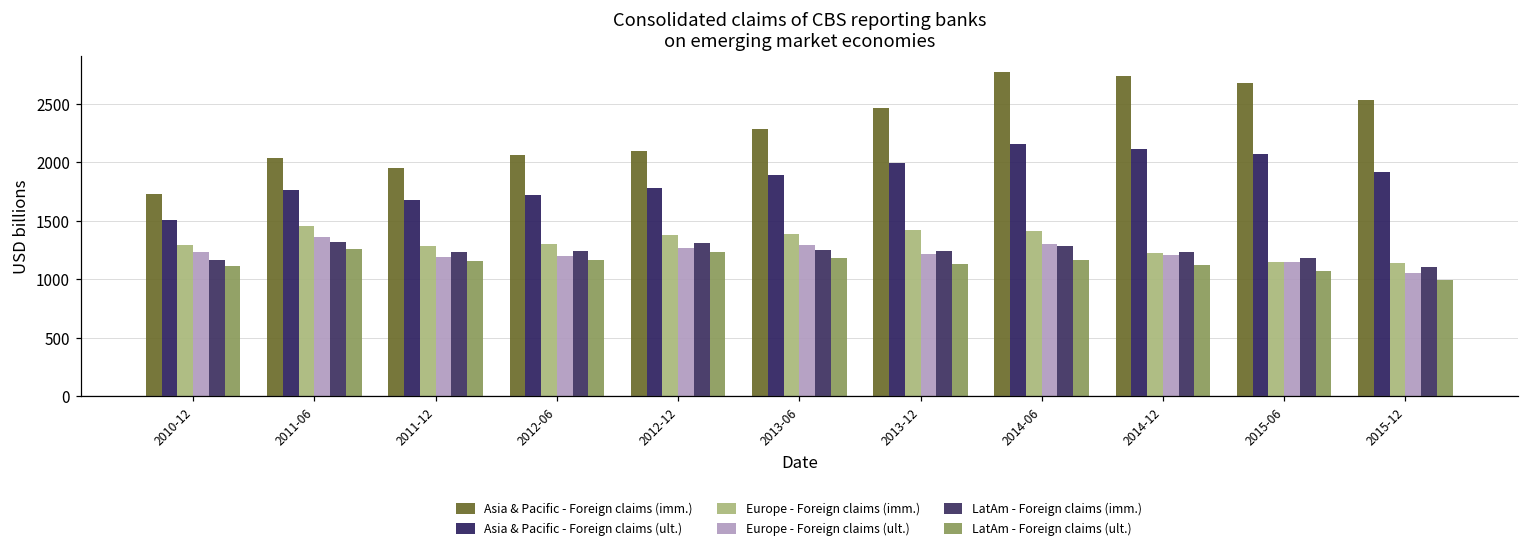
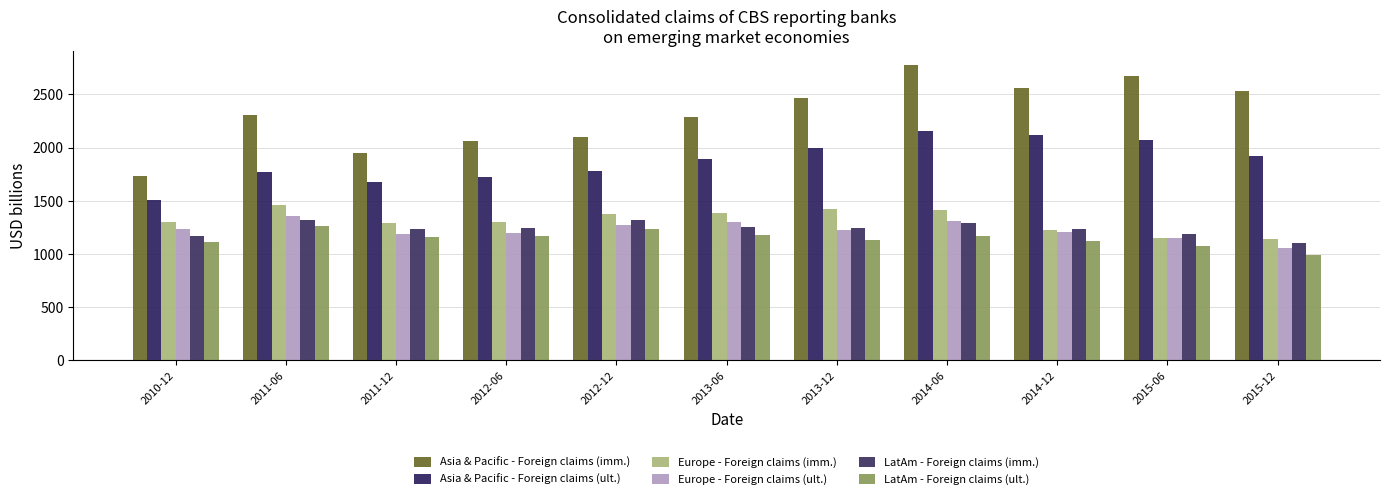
  {
    "Asia & Pacific - Foreign claims (imm.)": {
      "2010-12": 1730,
-     "2011-06": 2040,
+     "2011-06": 2300,
      "2011-12": 1950,
      "2012-06": 2060,
      "2012-12": 2100,
      "2013-06": 2290,
      "2013-12": 2470,
      "2014-06": 2770,
-     "2014-12": 2740,
+     "2014-12": 2560,
      "2015-06": 2680,
      "2015-12": 2540
    },
    "Europe - Foreign claims (ult.)": {
      "2010-12": 1230,
      "2011-06": 1360,
      "2011-12": 1190,
      "2012-06": 1200,
      "2012-12": 1270,
      "2013-06": 1300,
      "2013-12": 1220,
      "2014-06": 1310,
      "2014-12": 1210,
      "2015-06": 1150,
      "2015-12": 1050
    }
  }
